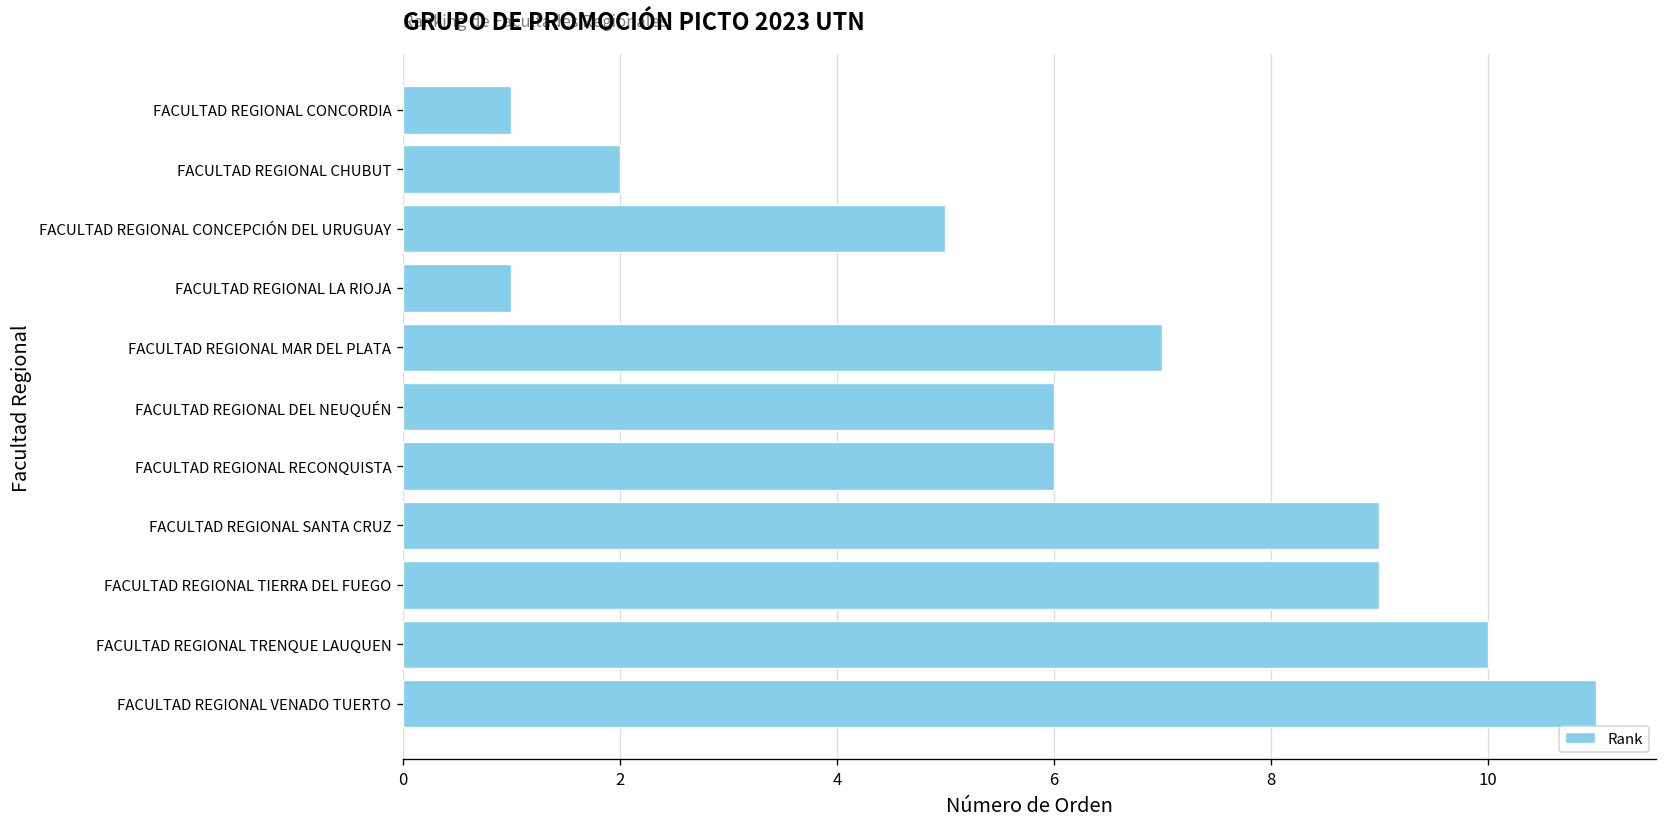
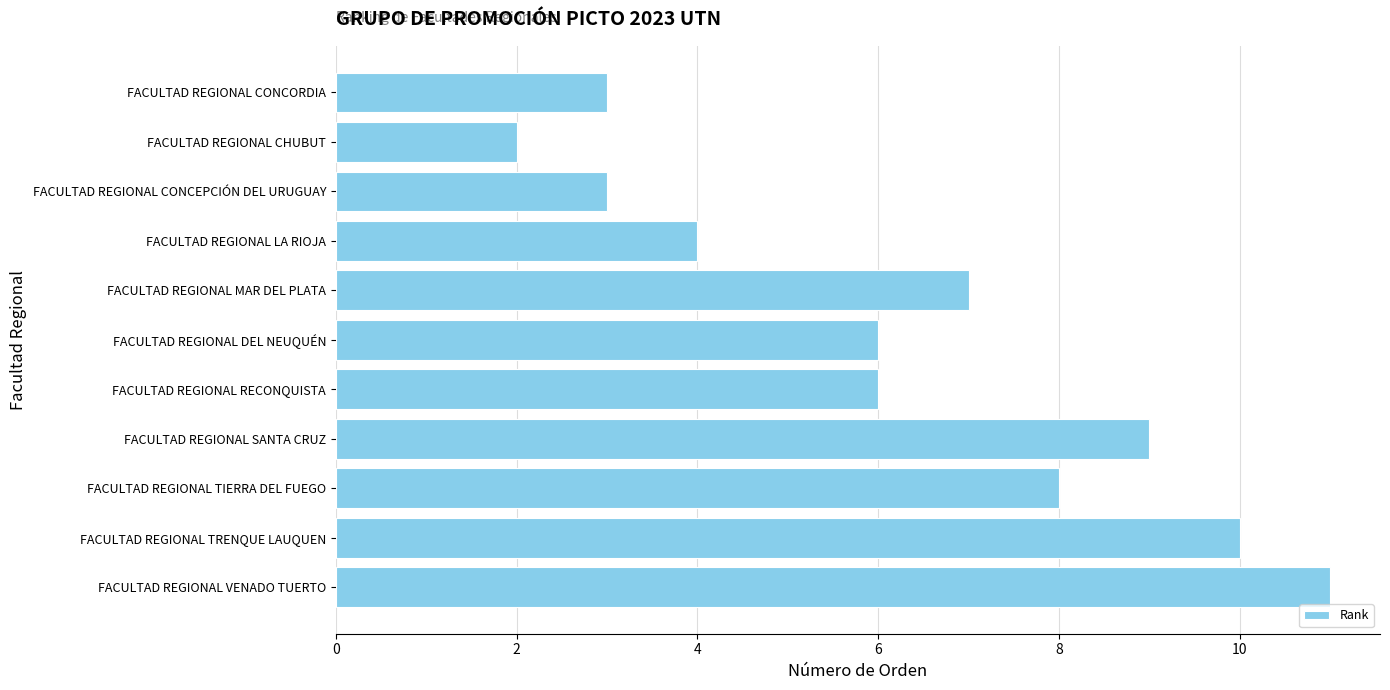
  {
-   "FACULTAD REGIONAL CONCORDIA": 1,
+   "FACULTAD REGIONAL CONCORDIA": 3,
    "FACULTAD REGIONAL CHUBUT": 2,
-   "FACULTAD REGIONAL CONCEPCIÓN DEL URUGUAY": 5,
-   "FACULTAD REGIONAL LA RIOJA": 1,
+   "FACULTAD REGIONAL CONCEPCIÓN DEL URUGUAY": 3,
+   "FACULTAD REGIONAL LA RIOJA": 4,
    "FACULTAD REGIONAL MAR DEL PLATA": 7,
    "FACULTAD REGIONAL DEL NEUQUÉN": 6,
    "FACULTAD REGIONAL RECONQUISTA": 6,
    "FACULTAD REGIONAL SANTA CRUZ": 9,
-   "FACULTAD REGIONAL TIERRA DEL FUEGO": 9,
+   "FACULTAD REGIONAL TIERRA DEL FUEGO": 8,
    "FACULTAD REGIONAL TRENQUE LAUQUEN": 10,
    "FACULTAD REGIONAL VENADO TUERTO": 11
  }
